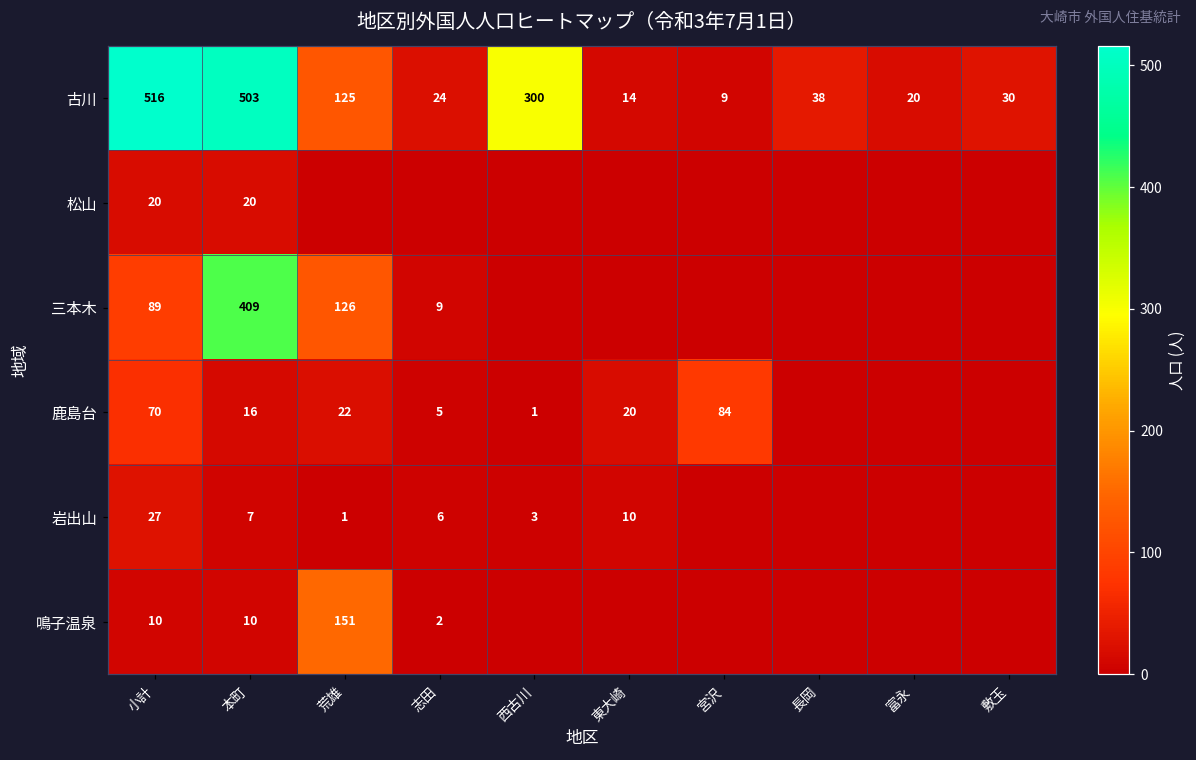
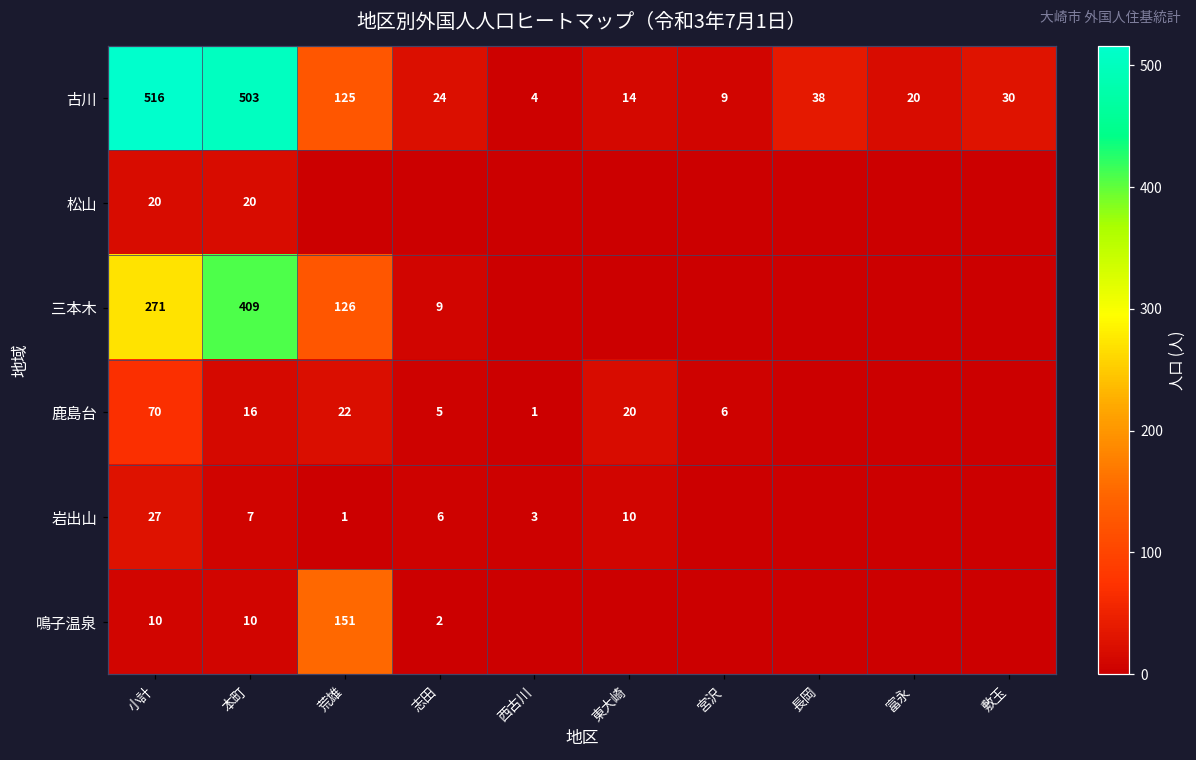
  {
    "古川": {
      "小計": 516,
      "本町": 503,
      "荒雄": 125,
      "志田": 24,
-     "西古川": 300,
+     "西古川": 4,
      "東大崎": 14,
      "宮沢": 9,
      "長岡": 38,
      "富永": 20,
      "敷玉": 30
    },
    "松山": {
      "小計": 20,
      "本町": 20
    },
    "三本木": {
-     "小計": 89,
+     "小計": 271,
      "本町": 409,
      "荒雄": 126,
      "志田": 9
    },
    "鹿島台": {
      "小計": 70,
      "本町": 16,
      "荒雄": 22,
      "志田": 5,
      "西古川": 1,
      "東大崎": 20,
-     "宮沢": 84
+     "宮沢": 6
    },
    "岩出山": {
      "小計": 27,
      "本町": 7,
      "荒雄": 1,
      "志田": 6,
      "西古川": 3,
      "東大崎": 10
    },
    "鳴子温泉": {
      "小計": 10,
      "本町": 10,
      "荒雄": 151,
      "志田": 2
    }
  }
